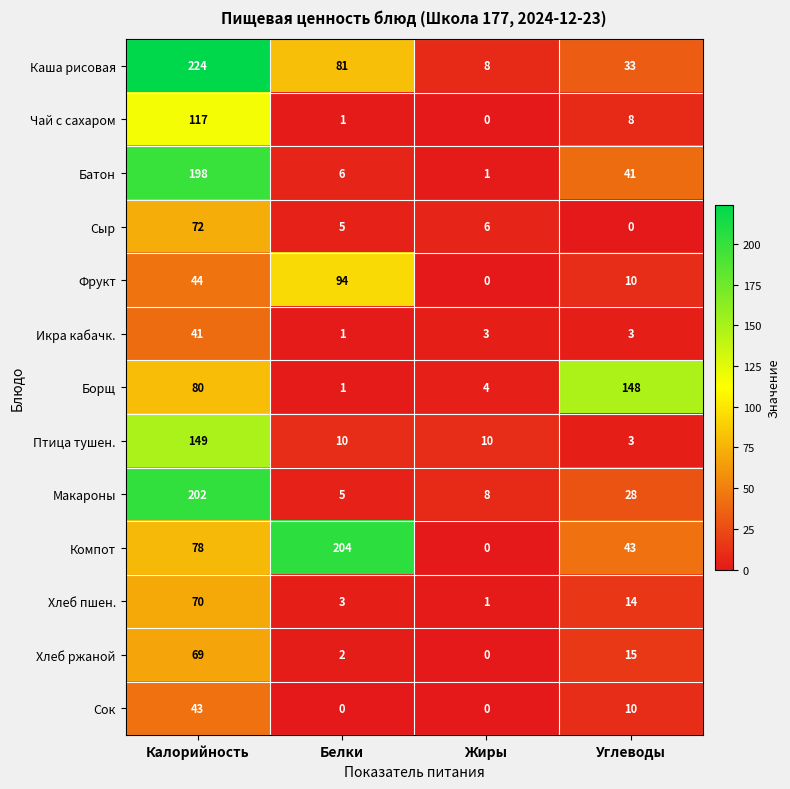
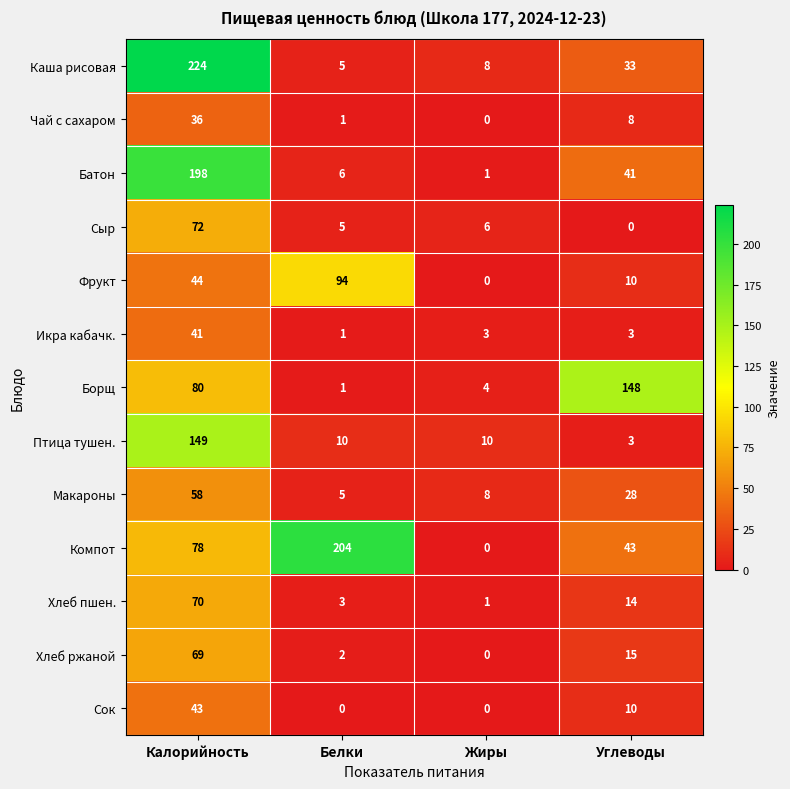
  {
    "Каша рисовая": {
      "Калорийность": 224,
-     "Белки": 81,
+     "Белки": 5,
      "Жиры": 8,
      "Углеводы": 33
    },
    "Чай с сахаром": {
-     "Калорийность": 117,
+     "Калорийность": 36,
      "Белки": 1,
      "Жиры": 0,
      "Углеводы": 8
    },
    "Батон": {
      "Калорийность": 198,
      "Белки": 6,
      "Жиры": 1,
      "Углеводы": 41
    },
    "Сыр": {
      "Калорийность": 72,
      "Белки": 5,
      "Жиры": 6,
      "Углеводы": 0
    },
    "Фрукт": {
      "Калорийность": 44,
      "Белки": 94,
      "Жиры": 0,
      "Углеводы": 10
    },
    "Икра кабачк.": {
      "Калорийность": 41,
      "Белки": 1,
      "Жиры": 3,
      "Углеводы": 3
    },
    "Борщ": {
      "Калорийность": 80,
      "Белки": 1,
      "Жиры": 4,
      "Углеводы": 148
    },
    "Птица тушен.": {
      "Калорийность": 149,
      "Белки": 10,
      "Жиры": 10,
      "Углеводы": 3
    },
    "Макароны": {
-     "Калорийность": 202,
+     "Калорийность": 58,
      "Белки": 5,
      "Жиры": 8,
      "Углеводы": 28
    },
    "Компот": {
      "Калорийность": 78,
      "Белки": 204,
      "Жиры": 0,
      "Углеводы": 43
    },
    "Хлеб пшен.": {
      "Калорийность": 70,
      "Белки": 3,
      "Жиры": 1,
      "Углеводы": 14
    },
    "Хлеб ржаной": {
      "Калорийность": 69,
      "Белки": 2,
      "Жиры": 0,
      "Углеводы": 15
    },
    "Сок": {
      "Калорийность": 43,
      "Белки": 0,
      "Жиры": 0,
      "Углеводы": 10
    }
  }
